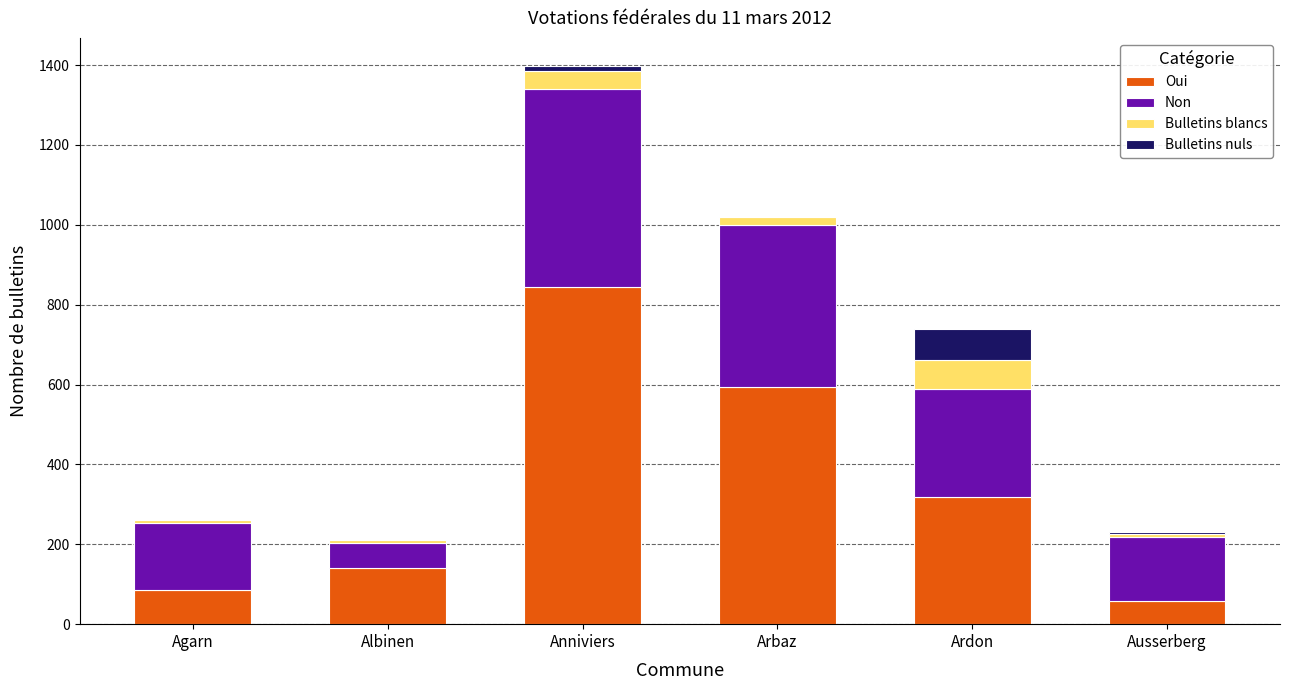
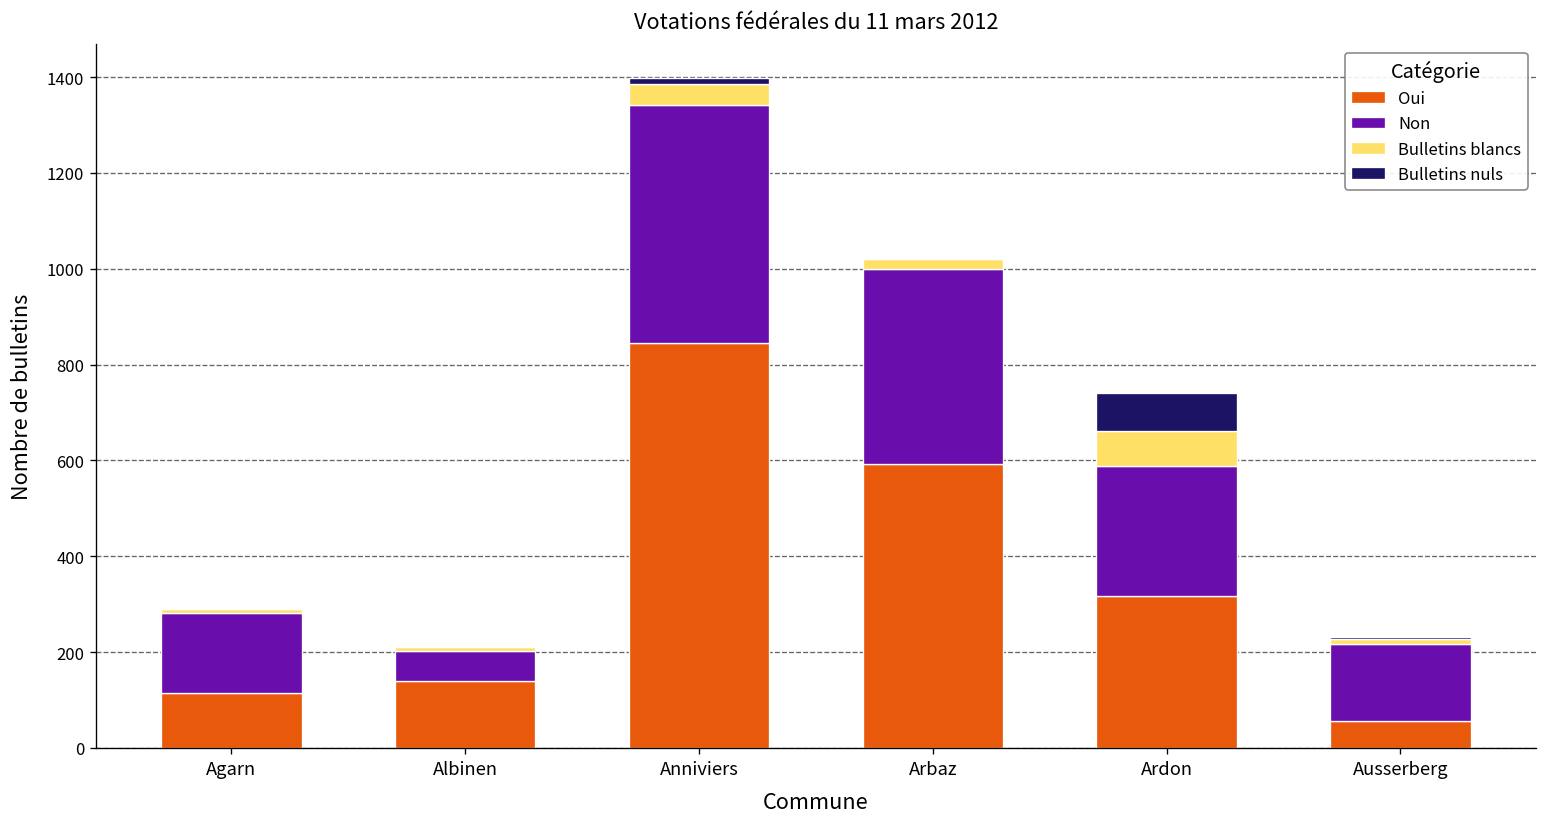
  {
    "Oui": {
-     "Agarn": 90,
+     "Agarn": 110,
      "Albinen": 140,
      "Anniviers": 840,
      "Arbaz": 590,
      "Ardon": 320,
      "Ausserberg": 60
    },
    "Non": {
      "Agarn": 170,
      "Albinen": 60,
      "Anniviers": 500,
      "Arbaz": 410,
      "Ardon": 270,
      "Ausserberg": 160
    },
    "Bulletins blancs": {
      "Agarn": 10,
      "Albinen": 10,
      "Anniviers": 50,
      "Arbaz": 20,
      "Ardon": 70,
      "Ausserberg": 10
    },
    "Bulletins nuls": {
      "Albinen": 0,
      "Anniviers": 10,
      "Arbaz": 0,
      "Ardon": 80
    }
  }
